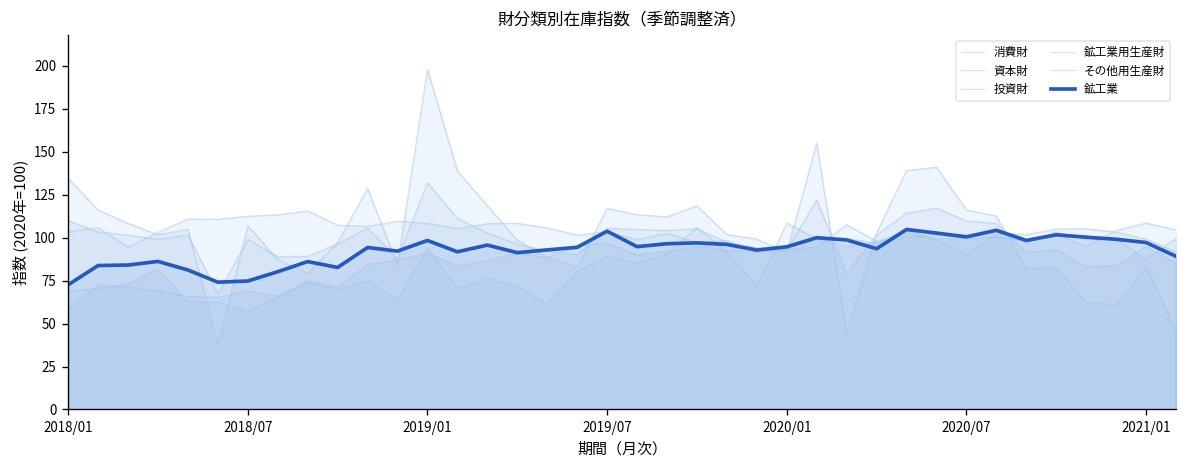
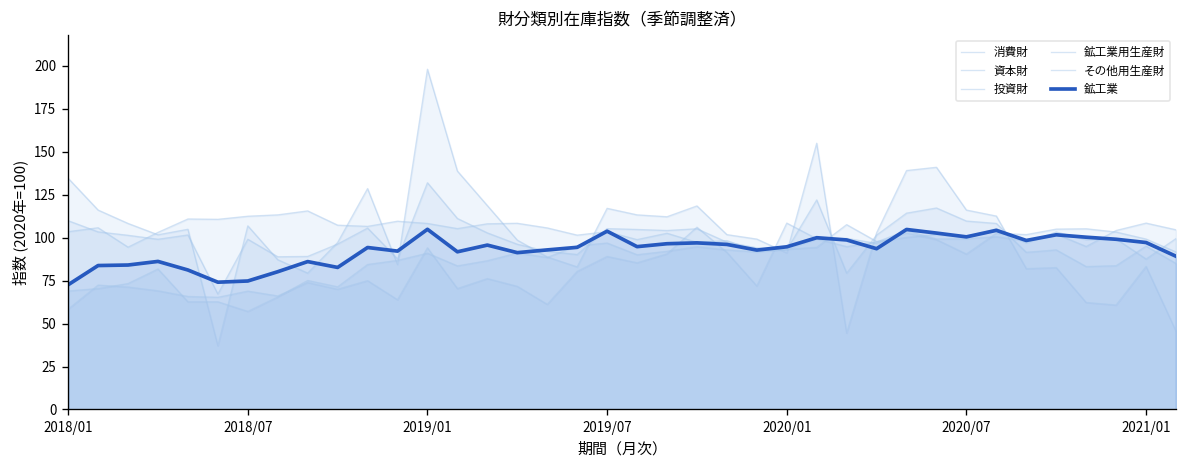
  {
    "鉱工業": {
      "2018/01": 73,
      "2018/07": 75,
-     "2019/01": 98,
+     "2019/01": 105,
      "2021/01": 97
    }
  }
